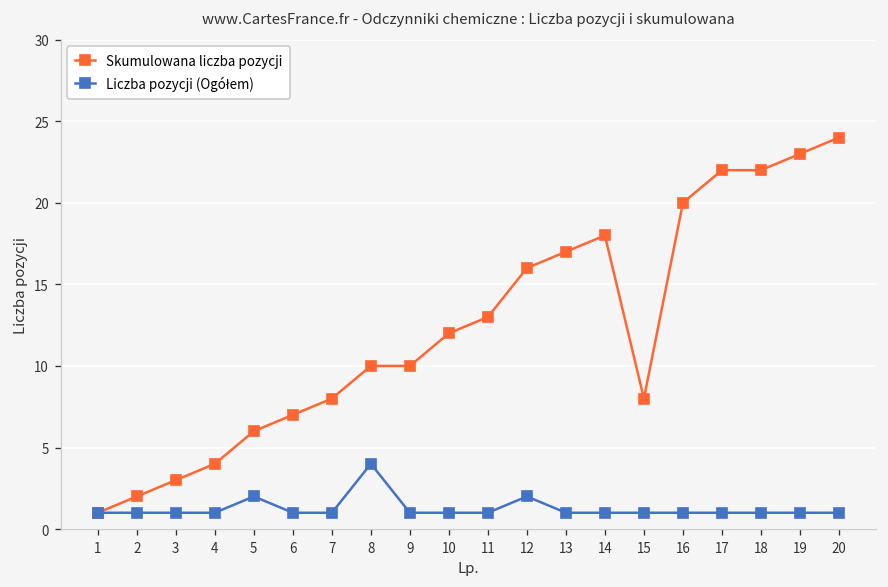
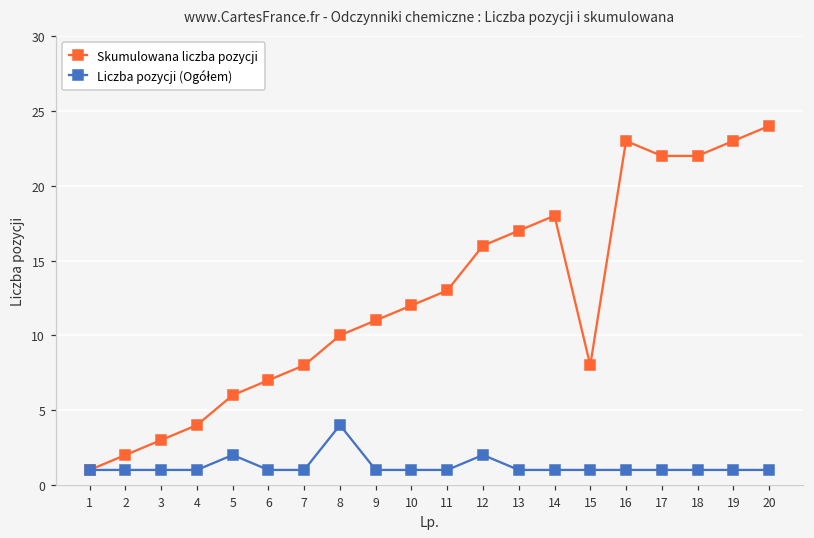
  {
    "Skumulowana liczba pozycji": {
      "2": 2,
      "3": 3,
      "4": 4,
      "5": 6,
      "6": 7,
      "7": 8,
      "8": 10,
-     "9": 10,
+     "9": 11,
      "10": 12,
      "11": 13,
      "12": 16,
      "13": 17,
      "14": 18,
      "15": 8,
-     "16": 20,
+     "16": 23,
      "17": 22,
      "18": 22,
      "19": 23,
      "20": 24
    },
    "Liczba pozycji (Ogółem)": {
      "2": 1,
      "3": 1,
      "4": 1,
      "5": 2,
      "6": 1,
      "7": 1,
      "8": 4,
      "9": 1,
      "10": 1,
      "11": 1,
      "12": 2,
      "13": 1,
      "14": 1,
      "15": 1,
      "16": 1,
      "17": 1,
      "18": 1,
      "19": 1,
      "20": 1
    }
  }
